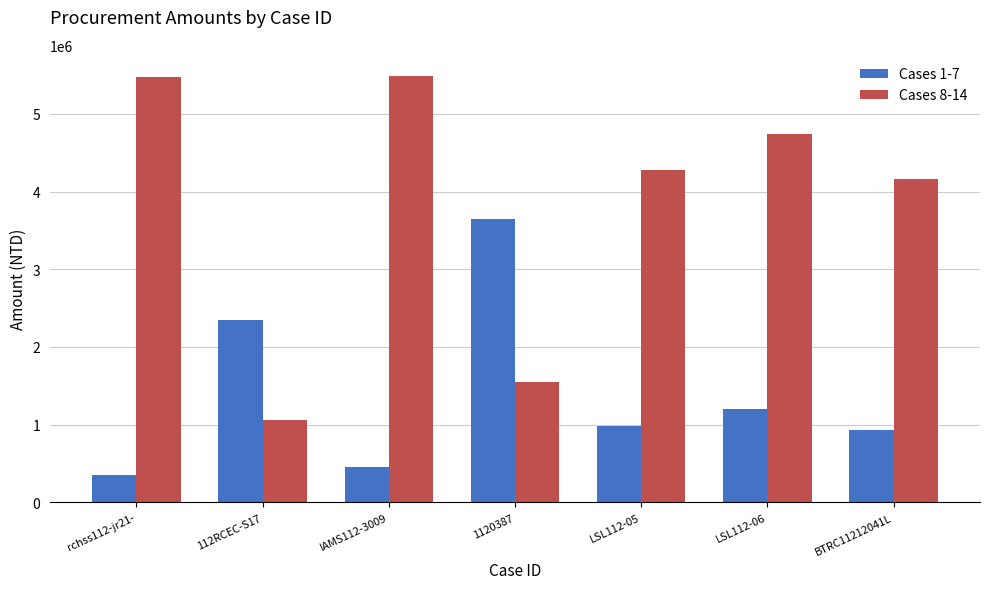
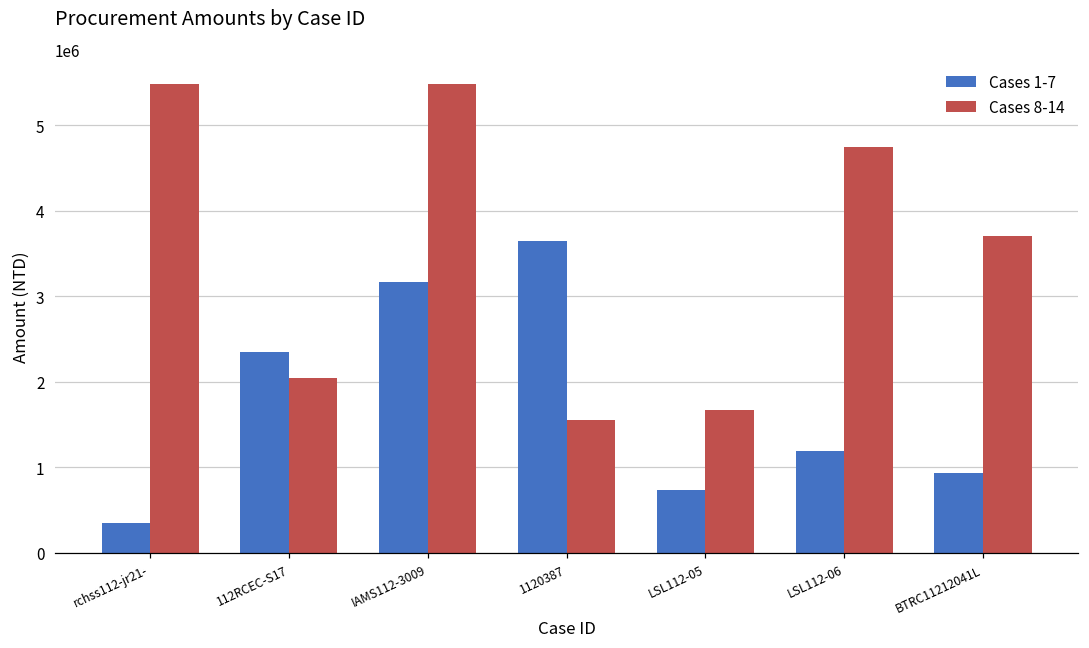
  {
    "Cases 1-7": {
      "rchss112-jr21-": 400000,
      "112RCEC-S17": 2400000,
-     "IAMS112-3009": 500000,
+     "IAMS112-3009": 3200000,
      "1120387": 3700000,
-     "LSL112-05": 1000000,
+     "LSL112-05": 700000,
      "LSL112-06": 1200000,
      "BTRC11212041L": 900000
    },
    "Cases 8-14": {
      "rchss112-jr21-": 5500000,
-     "112RCEC-S17": 1100000,
+     "112RCEC-S17": 2000000,
      "IAMS112-3009": 5500000,
      "1120387": 1600000,
-     "LSL112-05": 4300000,
+     "LSL112-05": 1700000,
      "LSL112-06": 4700000,
-     "BTRC11212041L": 4200000
+     "BTRC11212041L": 3700000
    }
  }
